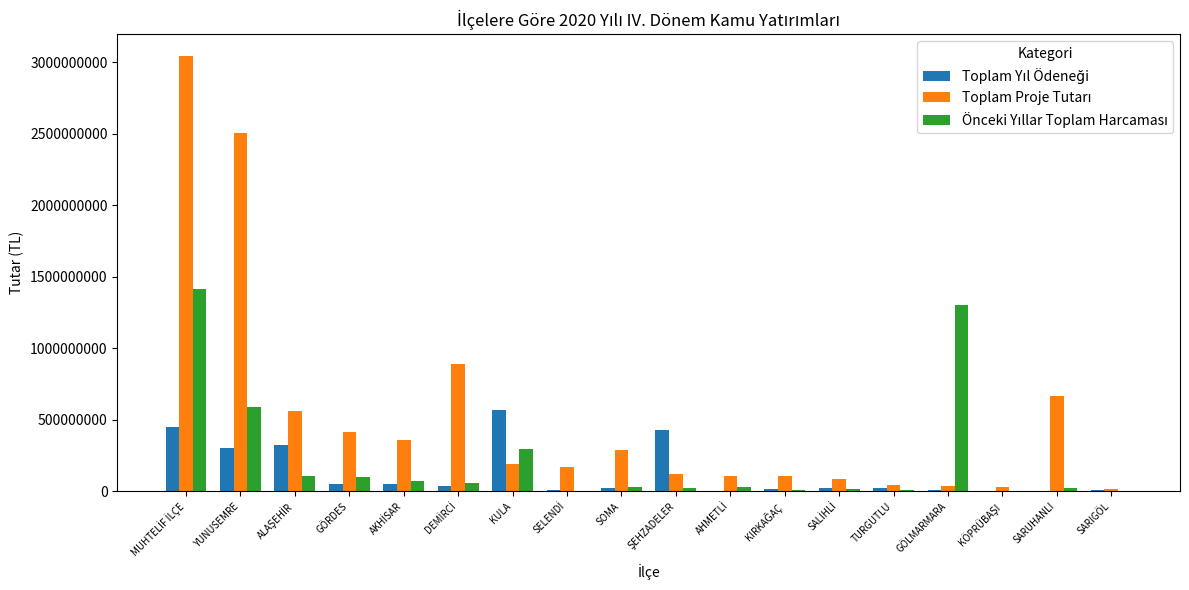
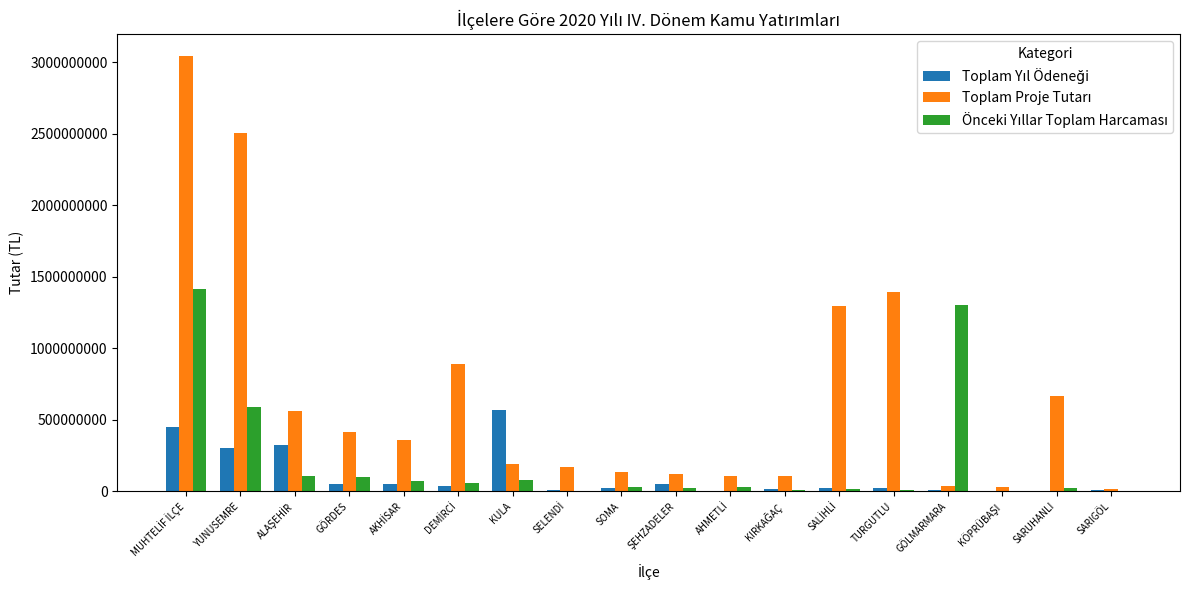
  {
    "Toplam Yıl Ödeneği": {
      "MUHTELİF İLÇE": 450000000,
      "YUNUSEMRE": 300000000,
      "ALAŞEHİR": 330000000,
      "GÖRDES": 50000000,
      "AKHİSAR": 50000000,
      "DEMİRCİ": 30000000,
      "KULA": 560000000,
      "SOMA": 20000000,
-     "ŞEHZADELER": 430000000,
+     "ŞEHZADELER": 50000000,
      "SALİHLİ": 20000000,
      "TURGUTLU": 20000000
    },
    "Toplam Proje Tutarı": {
      "MUHTELİF İLÇE": 3040000000,
      "YUNUSEMRE": 2510000000,
      "ALAŞEHİR": 560000000,
      "GÖRDES": 410000000,
      "AKHİSAR": 360000000,
      "DEMİRCİ": 890000000,
      "KULA": 190000000,
      "SELENDİ": 170000000,
-     "SOMA": 290000000,
+     "SOMA": 130000000,
      "ŞEHZADELER": 120000000,
      "AHMETLİ": 110000000,
      "KIRKAĞAÇ": 100000000,
-     "SALİHLİ": 80000000,
-     "TURGUTLU": 40000000,
+     "SALİHLİ": 1300000000,
+     "TURGUTLU": 1390000000,
      "GÖLMARMARA": 30000000,
      "KÖPRÜBAŞI": 30000000,
      "SARUHANLI": 660000000
    },
    "Önceki Yıllar Toplam Harcaması": {
      "MUHTELİF İLÇE": 1420000000,
      "YUNUSEMRE": 590000000,
      "ALAŞEHİR": 100000000,
      "GÖRDES": 100000000,
      "AKHİSAR": 70000000,
      "DEMİRCİ": 60000000,
-     "KULA": 300000000,
+     "KULA": 80000000,
      "SOMA": 30000000,
      "ŞEHZADELER": 20000000,
      "AHMETLİ": 30000000,
      "SALİHLİ": 20000000,
      "GÖLMARMARA": 1300000000,
      "SARUHANLI": 20000000
    }
  }
